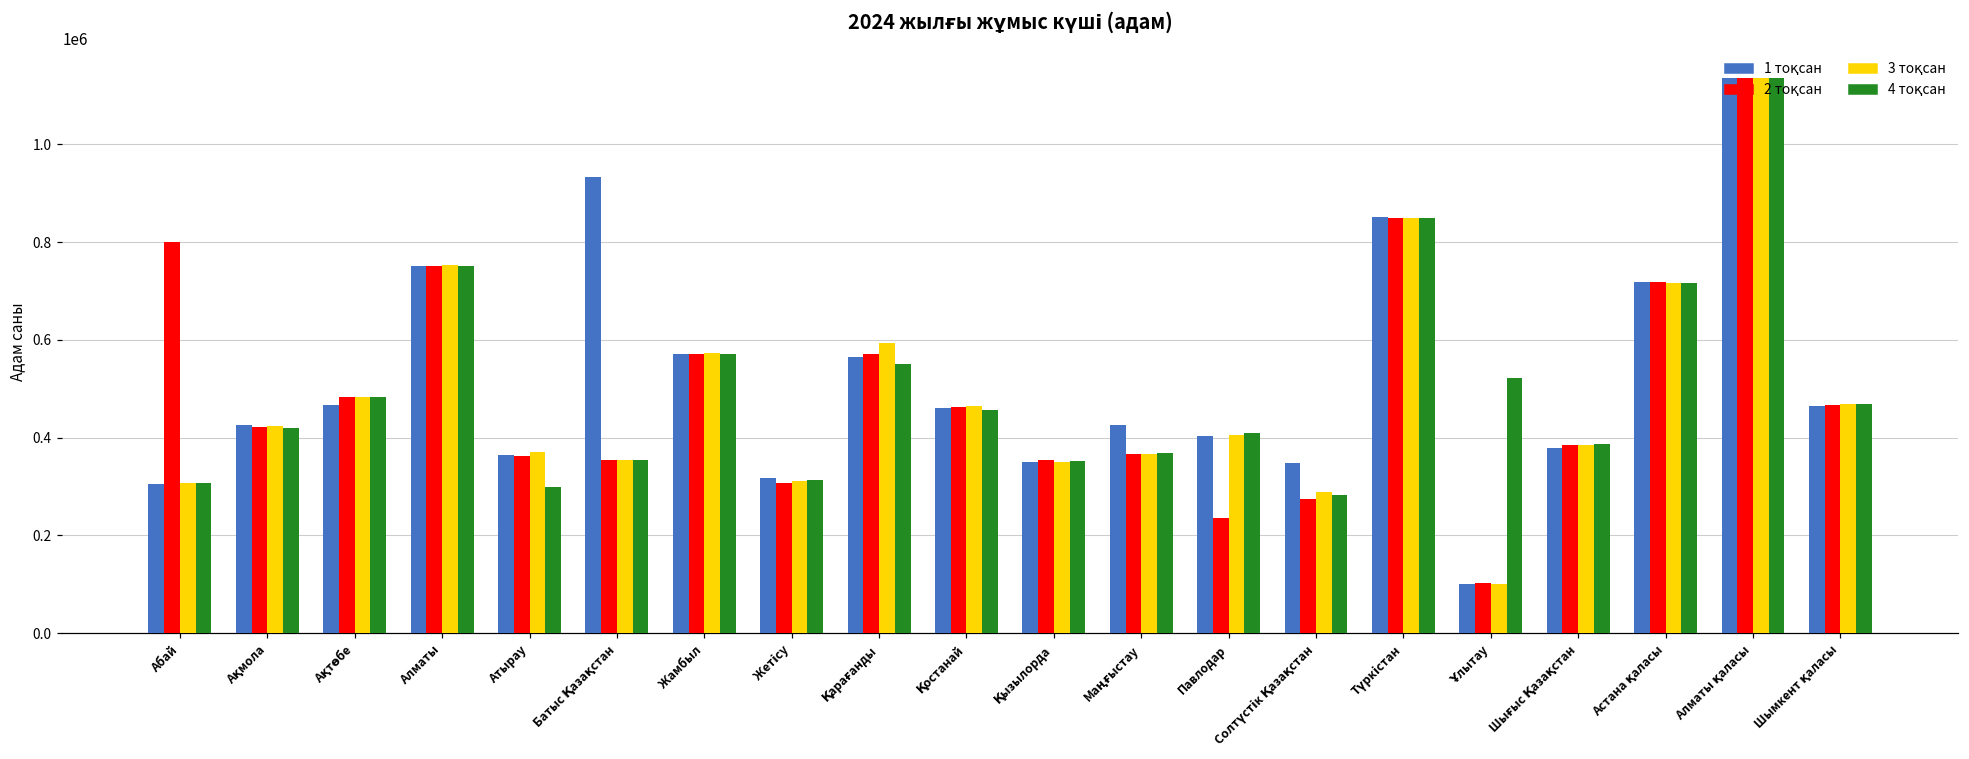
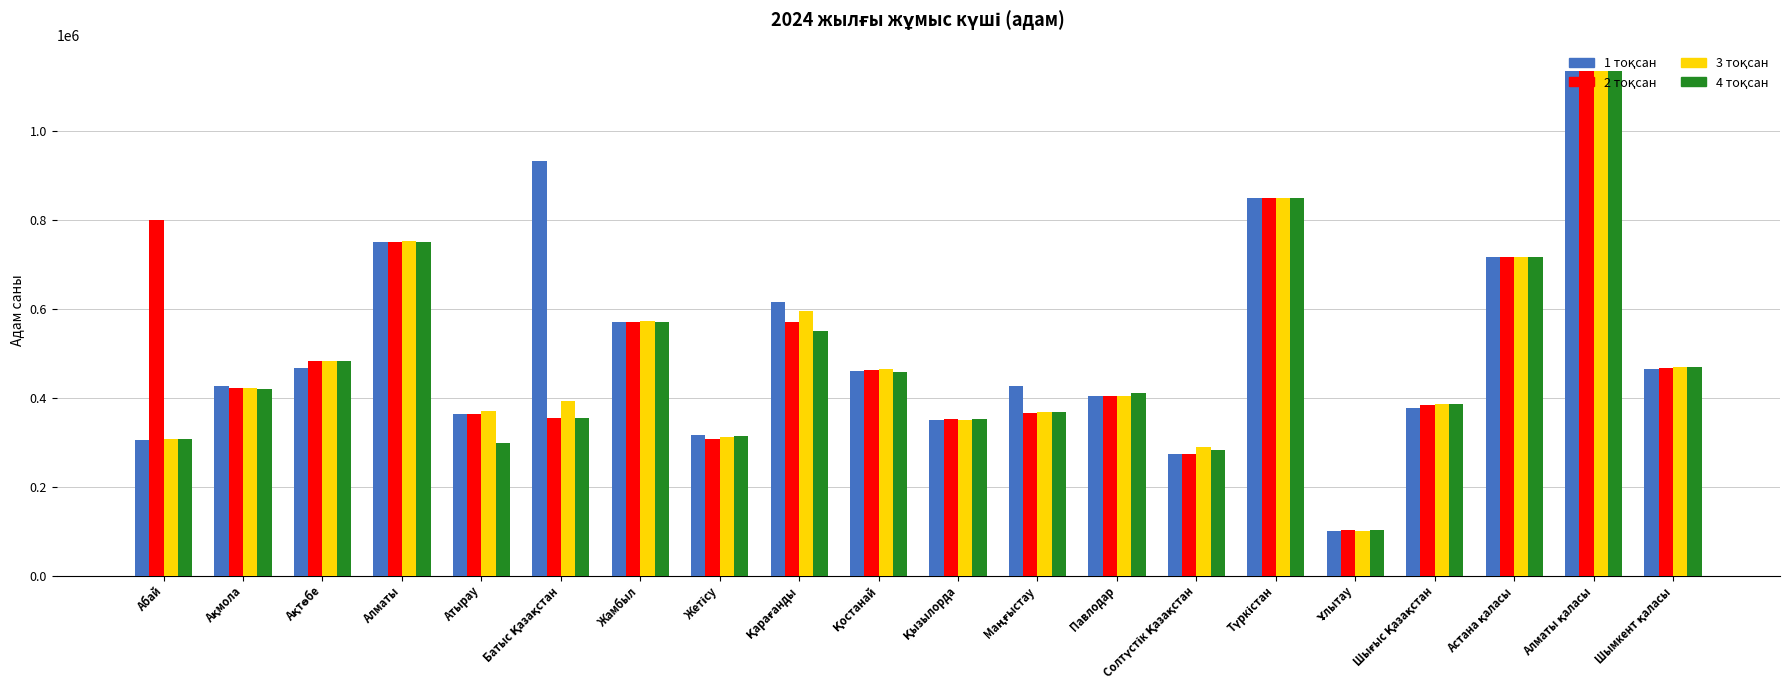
  {
    "1 тоқсан": {
      "Абай": 300000,
      "Ақмола": 430000,
      "Ақтөбе": 470000,
      "Алматы": 750000,
      "Атырау": 360000,
      "Батыс Қазақстан": 930000,
      "Жамбыл": 570000,
      "Жетісу": 320000,
-     "Қарағанды": 560000,
+     "Қарағанды": 610000,
      "Қостанай": 460000,
      "Қызылорда": 350000,
      "Маңғыстау": 430000,
      "Павлодар": 400000,
-     "Солтүстік Қазақстан": 350000,
+     "Солтүстік Қазақстан": 270000,
      "Түркістан": 850000,
      "Ұлытау": 100000,
      "Шығыс Қазақстан": 380000,
      "Астана қаласы": 720000,
      "Алматы қаласы": 1140000,
      "Шымкент қаласы": 460000
    },
    "2 тоқсан": {
      "Абай": 800000,
      "Ақмола": 420000,
      "Ақтөбе": 480000,
      "Алматы": 750000,
      "Атырау": 360000,
      "Батыс Қазақстан": 350000,
      "Жамбыл": 570000,
      "Жетісу": 310000,
      "Қарағанды": 570000,
      "Қостанай": 460000,
      "Қызылорда": 350000,
      "Маңғыстау": 370000,
-     "Павлодар": 240000,
+     "Павлодар": 400000,
      "Солтүстік Қазақстан": 270000,
      "Түркістан": 850000,
      "Ұлытау": 100000,
      "Шығыс Қазақстан": 380000,
      "Астана қаласы": 720000,
      "Алматы қаласы": 1130000,
      "Шымкент қаласы": 470000
    },
    "3 тоқсан": {
      "Абай": 310000,
      "Ақмола": 420000,
      "Ақтөбе": 480000,
      "Алматы": 750000,
      "Атырау": 370000,
-     "Батыс Қазақстан": 350000,
+     "Батыс Қазақстан": 390000,
      "Жамбыл": 570000,
      "Жетісу": 310000,
      "Қарағанды": 590000,
      "Қостанай": 460000,
      "Қызылорда": 350000,
      "Маңғыстау": 370000,
      "Павлодар": 410000,
      "Солтүстік Қазақстан": 290000,
      "Түркістан": 850000,
      "Ұлытау": 100000,
      "Шығыс Қазақстан": 390000,
      "Астана қаласы": 720000,
      "Алматы қаласы": 1130000,
      "Шымкент қаласы": 470000
    },
    "4 тоқсан": {
      "Абай": 310000,
      "Ақмола": 420000,
      "Ақтөбе": 480000,
      "Алматы": 750000,
      "Атырау": 300000,
      "Батыс Қазақстан": 350000,
      "Жамбыл": 570000,
      "Жетісу": 310000,
      "Қарағанды": 550000,
      "Қостанай": 460000,
      "Қызылорда": 350000,
      "Маңғыстау": 370000,
      "Павлодар": 410000,
      "Солтүстік Қазақстан": 280000,
      "Түркістан": 850000,
-     "Ұлытау": 520000,
+     "Ұлытау": 100000,
      "Шығыс Қазақстан": 390000,
      "Астана қаласы": 720000,
      "Алматы қаласы": 1140000,
      "Шымкент қаласы": 470000
    }
  }
